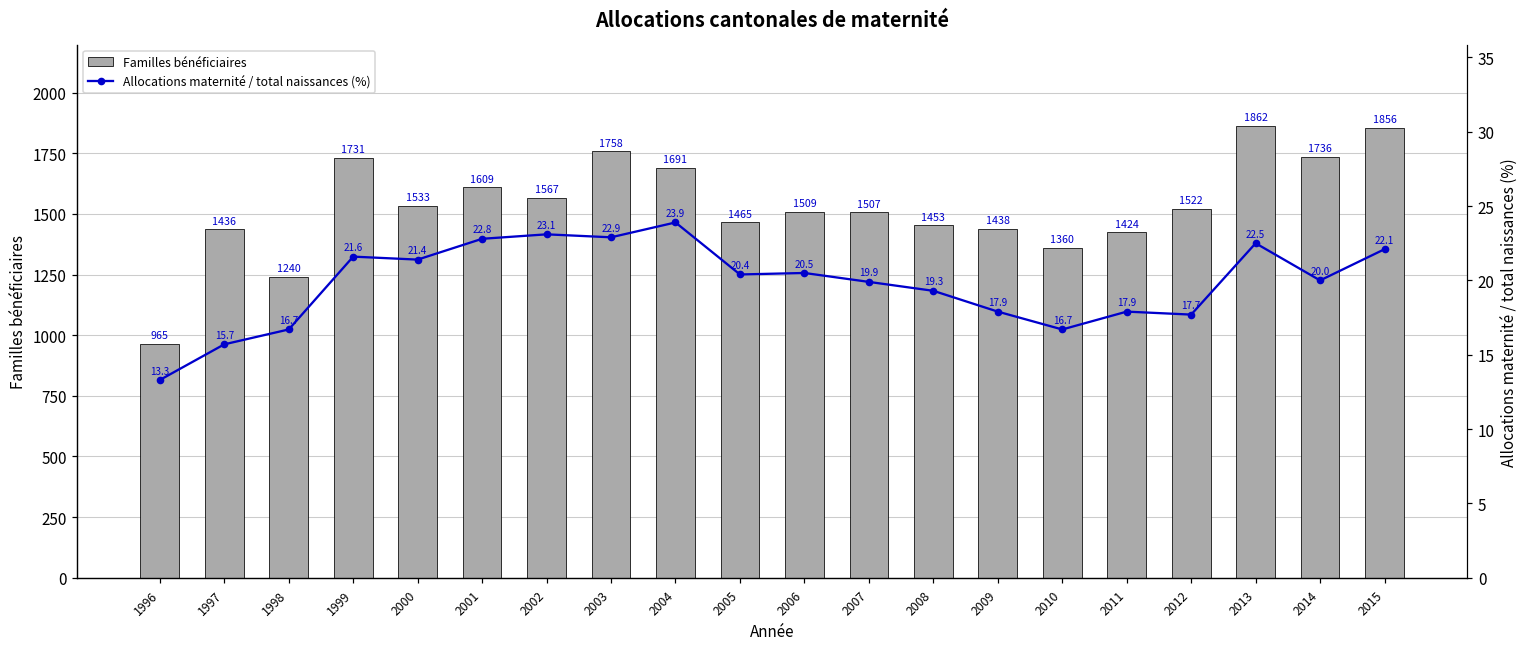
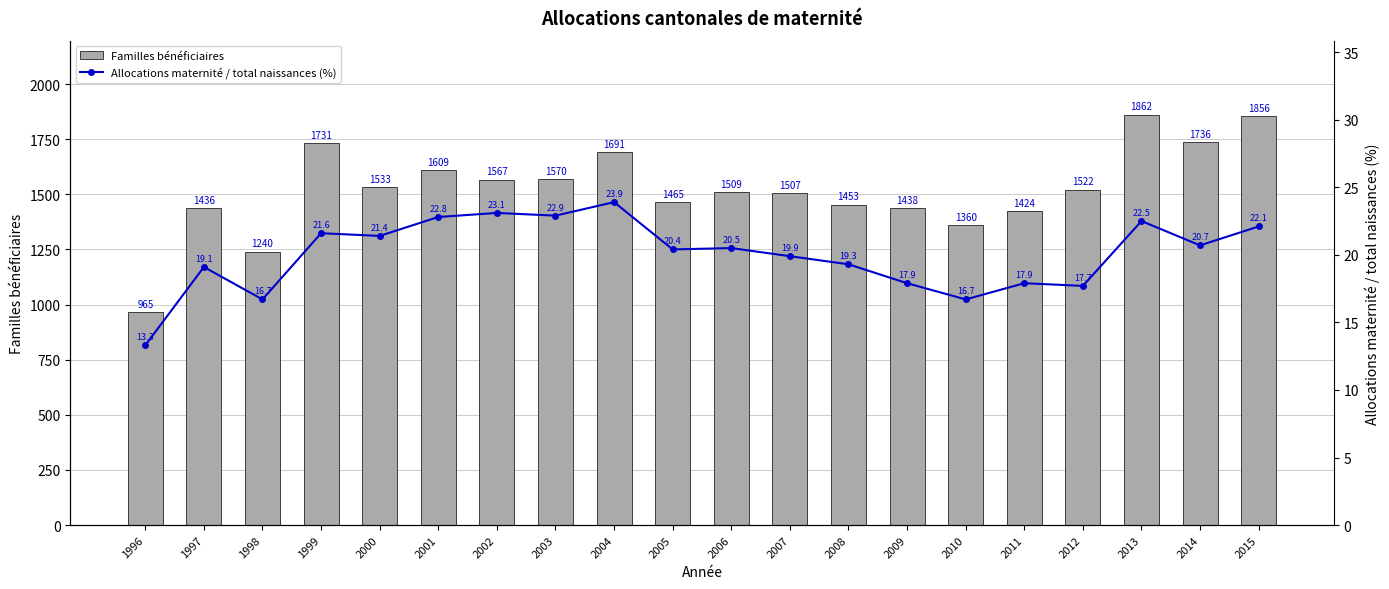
  {
    "Familles bénéficiaires": {
      "1996": 965,
      "1997": 1436,
      "1998": 1240,
      "1999": 1731,
      "2000": 1533,
      "2001": 1609,
      "2002": 1567,
-     "2003": 1758,
+     "2003": 1570,
      "2004": 1691,
      "2005": 1465,
      "2006": 1509,
      "2007": 1507,
      "2008": 1453,
      "2009": 1438,
      "2010": 1360,
      "2011": 1424,
      "2012": 1522,
      "2013": 1862,
      "2014": 1736,
      "2015": 1856
    },
    "Allocations maternité / total naissances (%)": {
      "1996": 13.3,
-     "1997": 15.7,
+     "1997": 19.1,
      "1998": 16.7,
      "1999": 21.6,
      "2000": 21.4,
      "2001": 22.8,
      "2002": 23.1,
      "2003": 22.9,
      "2004": 23.9,
      "2005": 20.4,
      "2006": 20.5,
      "2007": 19.9,
      "2008": 19.3,
      "2009": 17.9,
      "2010": 16.7,
      "2011": 17.9,
      "2012": 17.7,
      "2013": 22.5,
-     "2014": 20.0,
+     "2014": 20.7,
      "2015": 22.1
    }
  }
